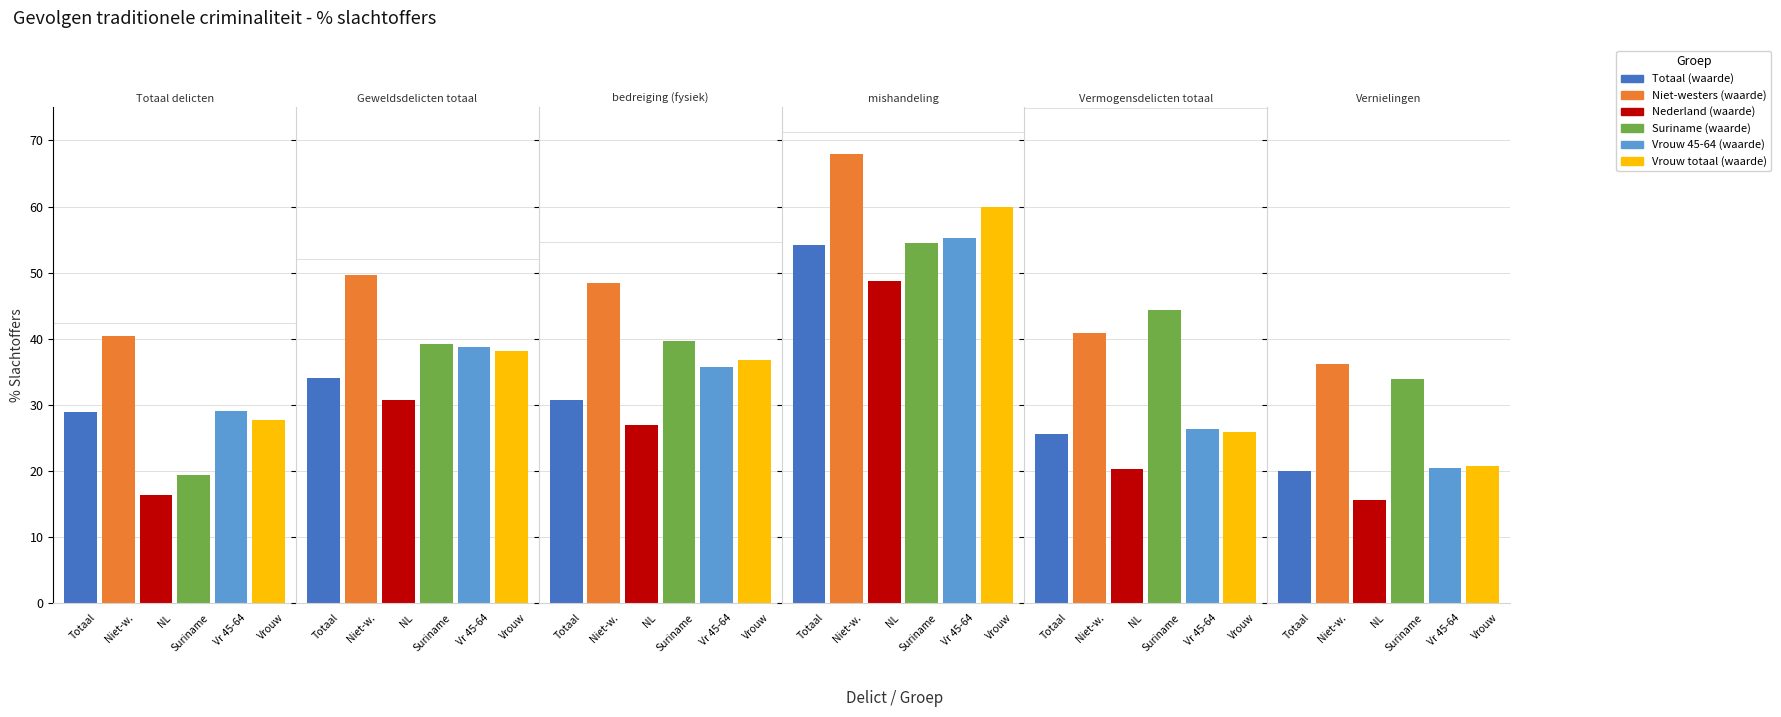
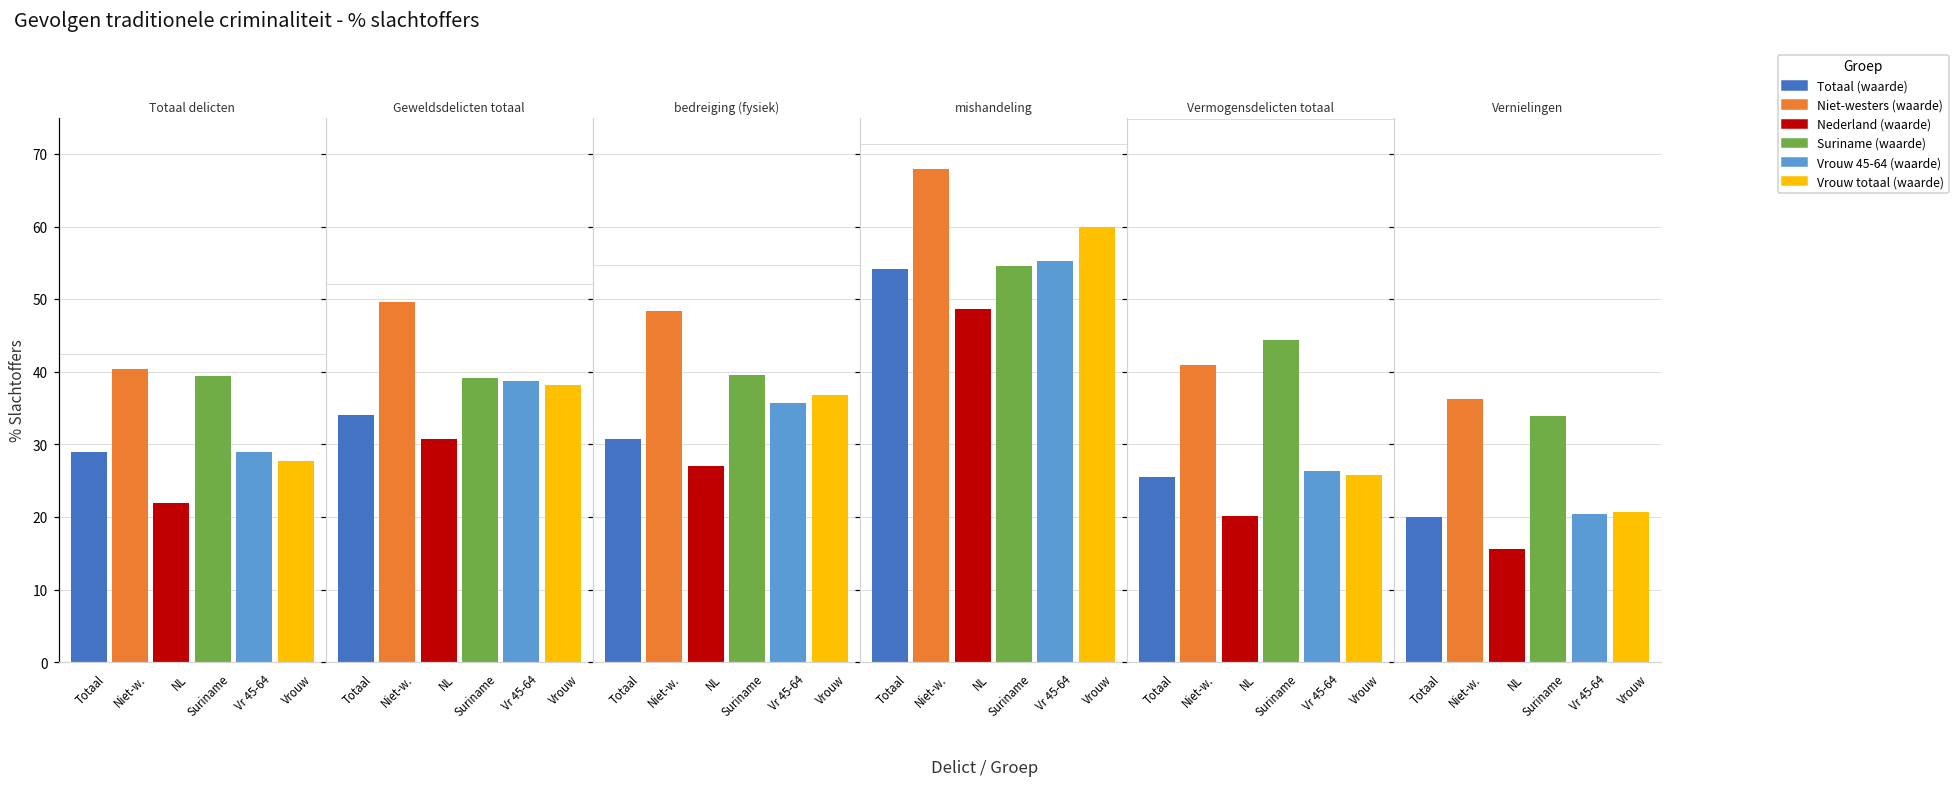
  {
    "Totaal delicten": {
      "Totaal": 29,
      "Niet-w.": 40,
-     "NL": 16,
-     "Suriname": 19,
+     "NL": 22,
+     "Suriname": 39,
      "Vr 45-64": 29,
      "Vrouw": 28
    }
  }
